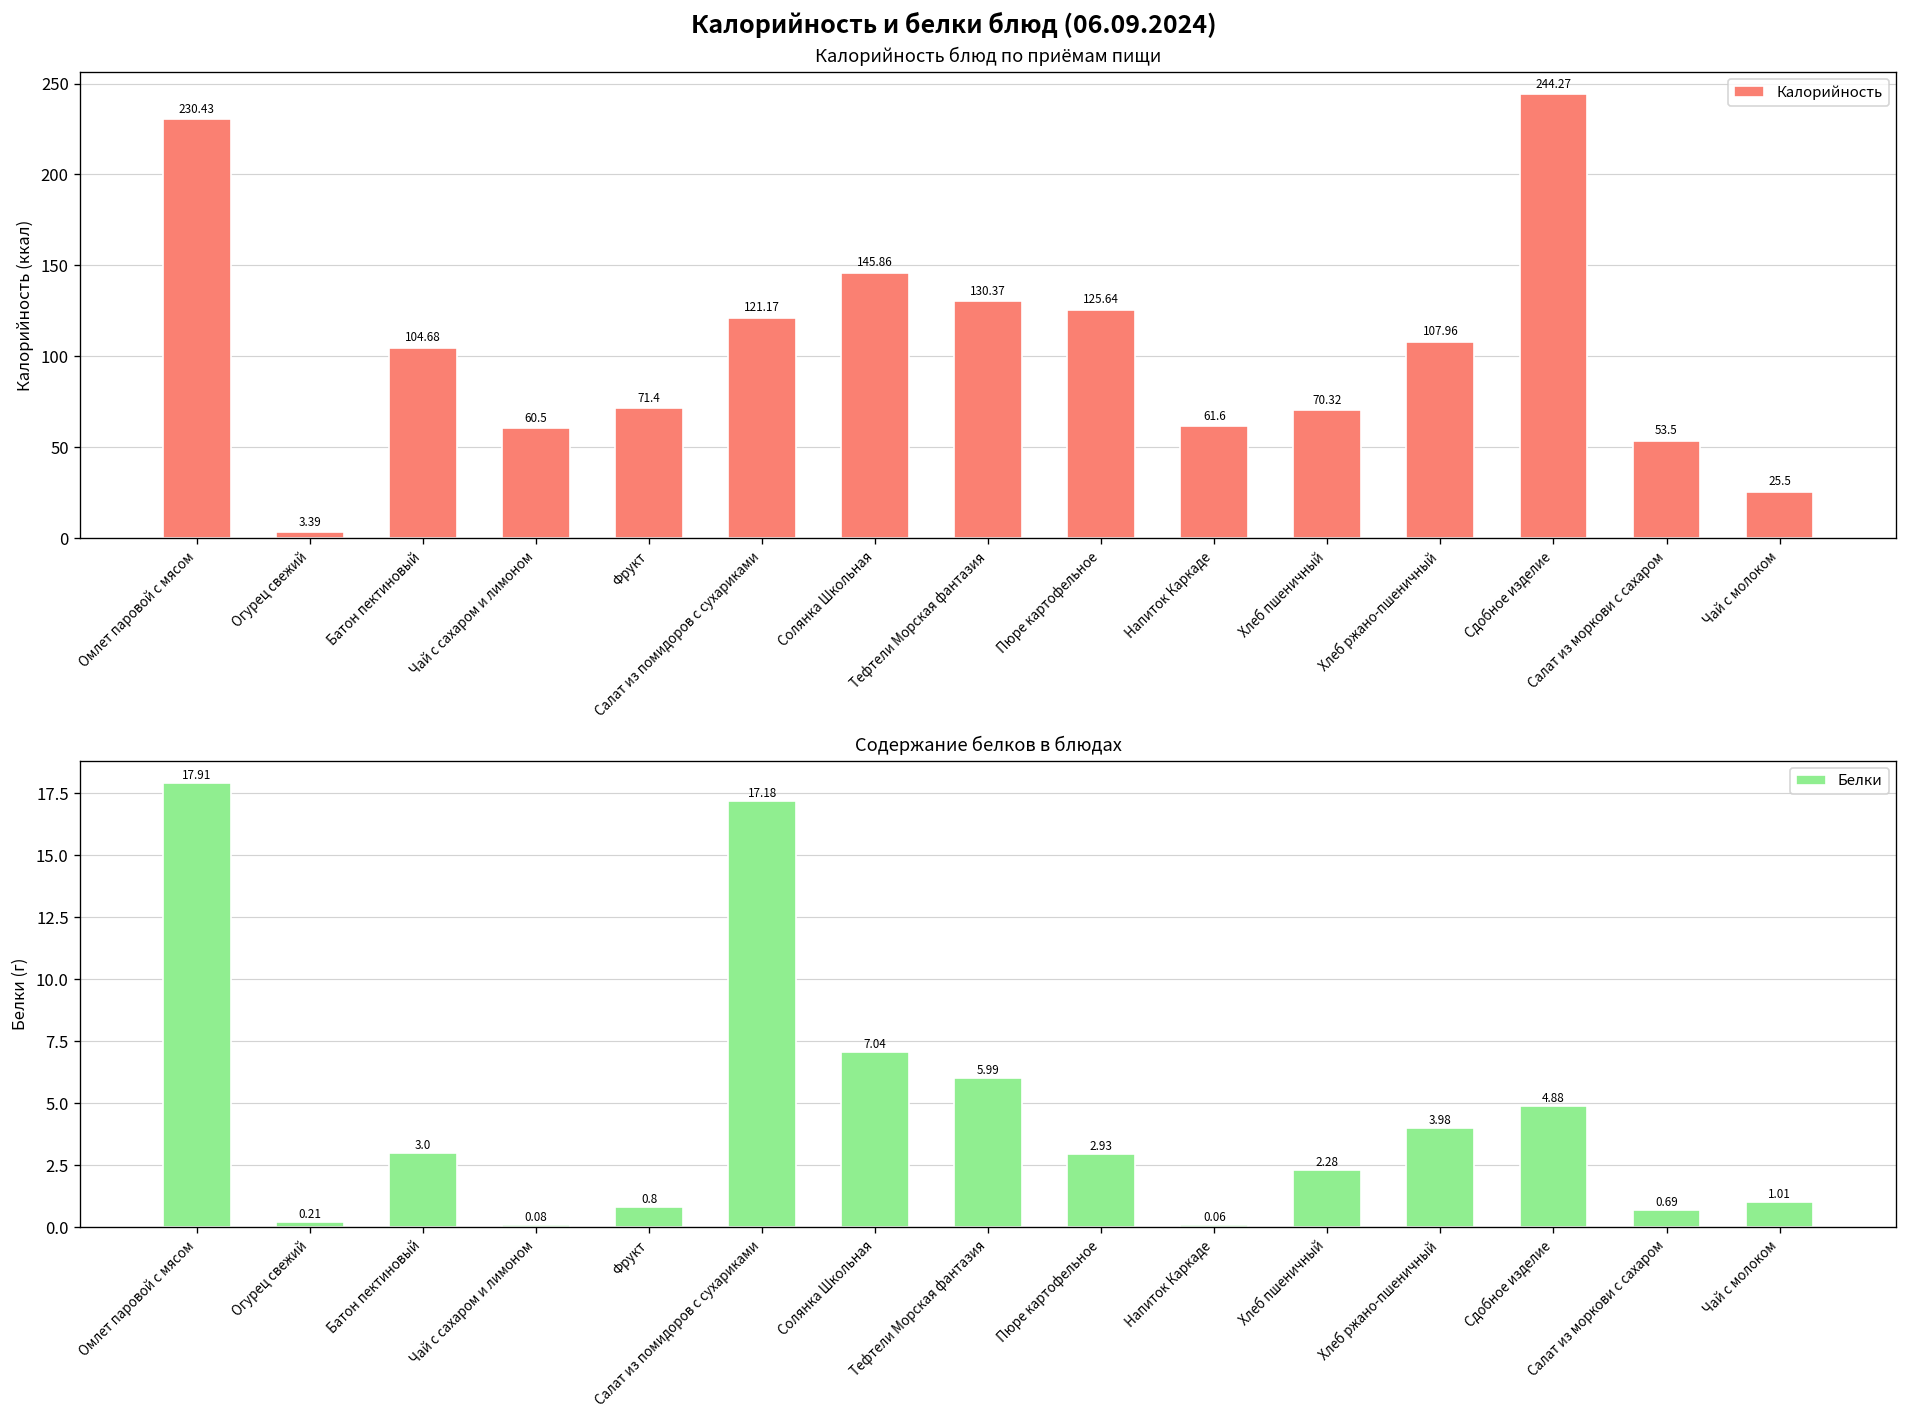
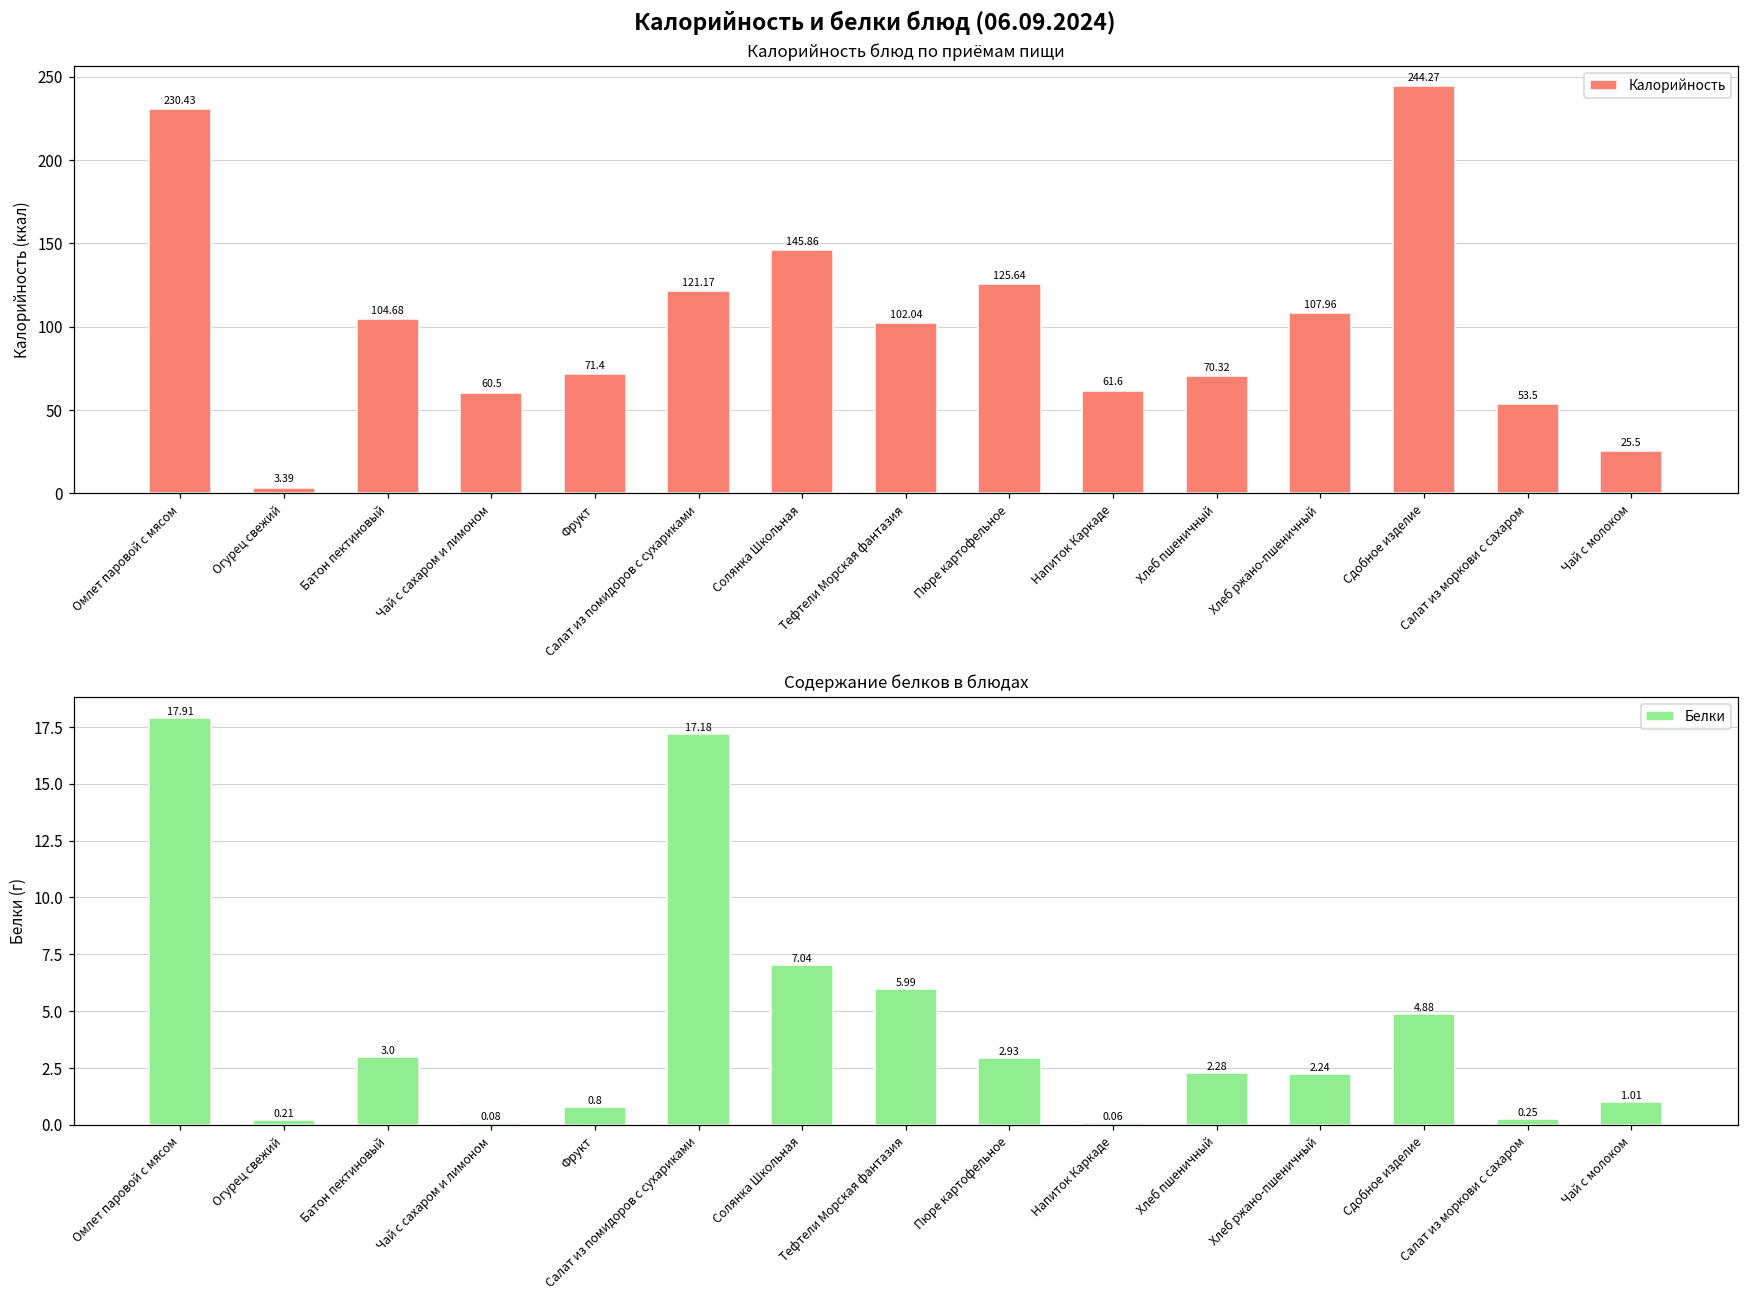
  {
    "Калорийность блюд по приёмам пищи": {
      "Омлет паровой с мясом": 230.43,
      "Огурец свежий": 3.39,
      "Батон пектиновый": 104.68,
      "Чай с сахаром и лимоном": 60.5,
      "Фрукт": 71.4,
      "Салат из помидоров с сухариками": 121.17,
      "Солянка Школьная": 145.86,
-     "Тефтели Морская фантазия": 130.37,
+     "Тефтели Морская фантазия": 102.04,
      "Пюре картофельное": 125.64,
      "Напиток Каркаде": 61.6,
      "Хлеб пшеничный": 70.32,
      "Хлеб ржано-пшеничный": 107.96,
      "Сдобное изделие": 244.27,
      "Салат из моркови с сахаром": 53.5,
      "Чай с молоком": 25.5
    },
    "Содержание белков в блюдах": {
      "Омлет паровой с мясом": 17.91,
      "Огурец свежий": 0.21,
      "Батон пектиновый": 3.0,
      "Чай с сахаром и лимоном": 0.08,
      "Фрукт": 0.8,
      "Салат из помидоров с сухариками": 17.18,
      "Солянка Школьная": 7.04,
      "Тефтели Морская фантазия": 5.99,
      "Пюре картофельное": 2.93,
      "Напиток Каркаде": 0.06,
      "Хлеб пшеничный": 2.28,
-     "Хлеб ржано-пшеничный": 3.98,
+     "Хлеб ржано-пшеничный": 2.24,
      "Сдобное изделие": 4.88,
-     "Салат из моркови с сахаром": 0.69,
+     "Салат из моркови с сахаром": 0.25,
      "Чай с молоком": 1.01
    }
  }
